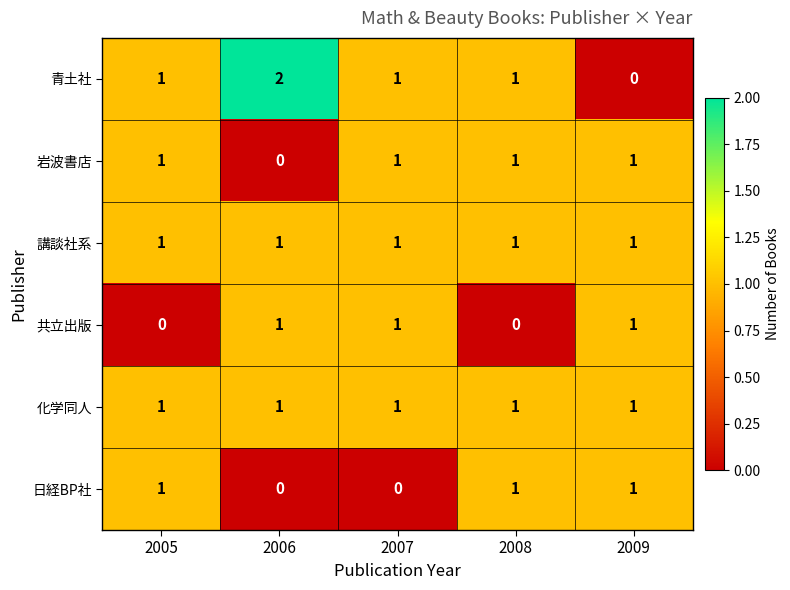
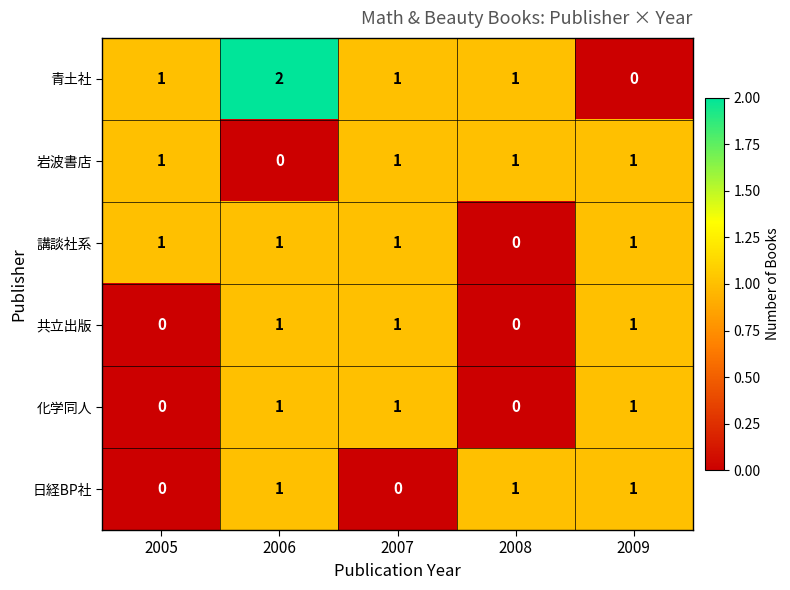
  {
    "青土社": {
      "2005": 1,
      "2006": 2,
      "2007": 1,
      "2008": 1,
      "2009": 0
    },
    "岩波書店": {
      "2005": 1,
      "2006": 0,
      "2007": 1,
      "2008": 1,
      "2009": 1
    },
    "講談社系": {
      "2005": 1,
      "2006": 1,
      "2007": 1,
-     "2008": 1,
+     "2008": 0,
      "2009": 1
    },
    "共立出版": {
      "2005": 0,
      "2006": 1,
      "2007": 1,
      "2008": 0,
      "2009": 1
    },
    "化学同人": {
-     "2005": 1,
+     "2005": 0,
      "2006": 1,
      "2007": 1,
-     "2008": 1,
+     "2008": 0,
      "2009": 1
    },
    "日経BP社": {
-     "2005": 1,
-     "2006": 0,
+     "2005": 0,
+     "2006": 1,
      "2007": 0,
      "2008": 1,
      "2009": 1
    }
  }
